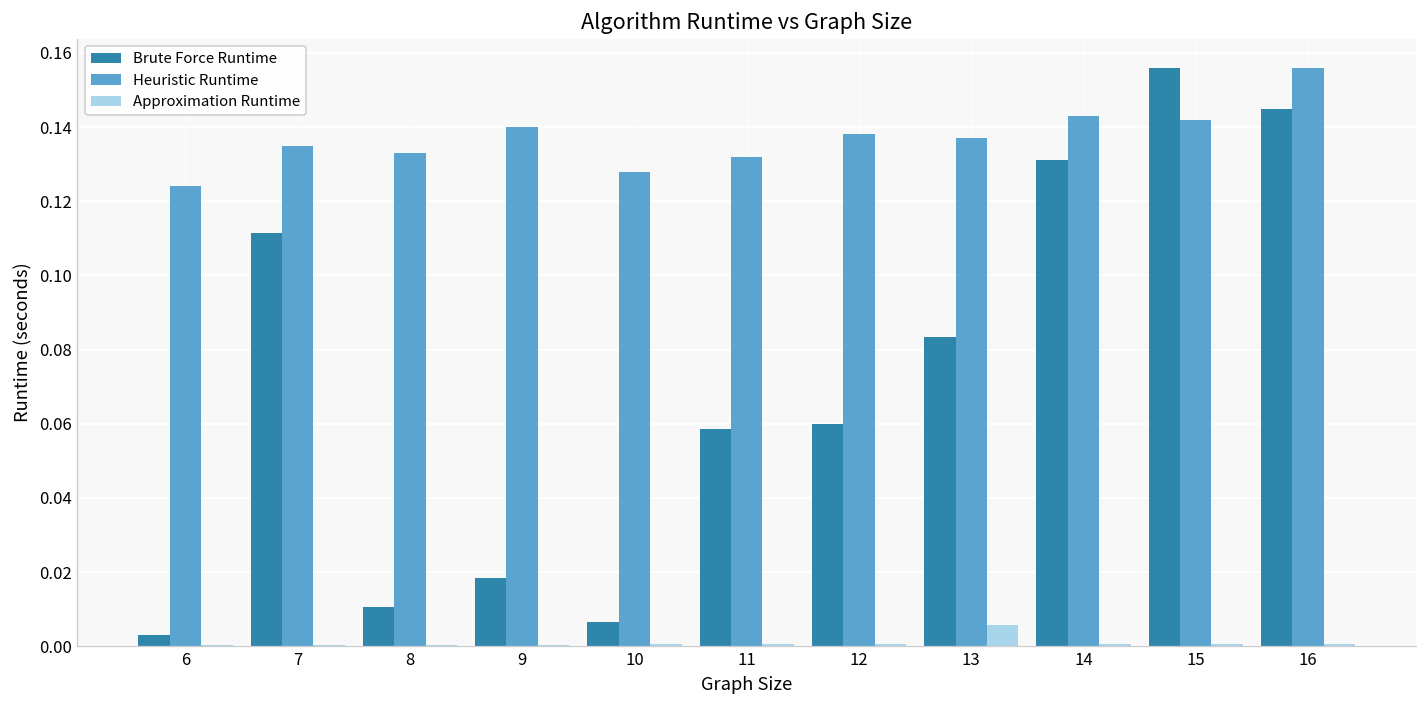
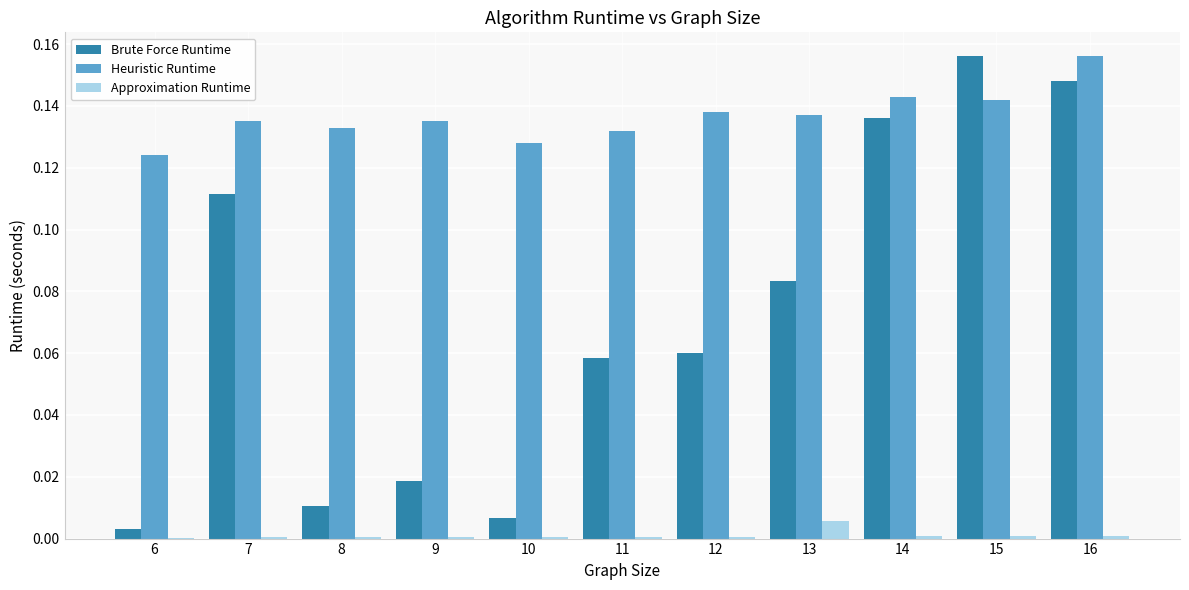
  {
    "Brute Force Runtime": {
      "6": 0.003,
      "7": 0.111,
      "8": 0.011,
      "9": 0.019,
      "10": 0.007,
      "11": 0.059,
      "12": 0.060,
      "13": 0.083,
-     "14": 0.131,
+     "14": 0.136,
      "15": 0.156,
-     "16": 0.145
+     "16": 0.148
    },
    "Heuristic Runtime": {
      "6": 0.124,
      "7": 0.135,
      "8": 0.133,
-     "9": 0.140,
+     "9": 0.135,
      "10": 0.128,
      "11": 0.132,
      "12": 0.138,
      "13": 0.137,
      "14": 0.143,
      "15": 0.142,
      "16": 0.156
    },
    "Approximation Runtime": {
      "13": 0.006
    }
  }
